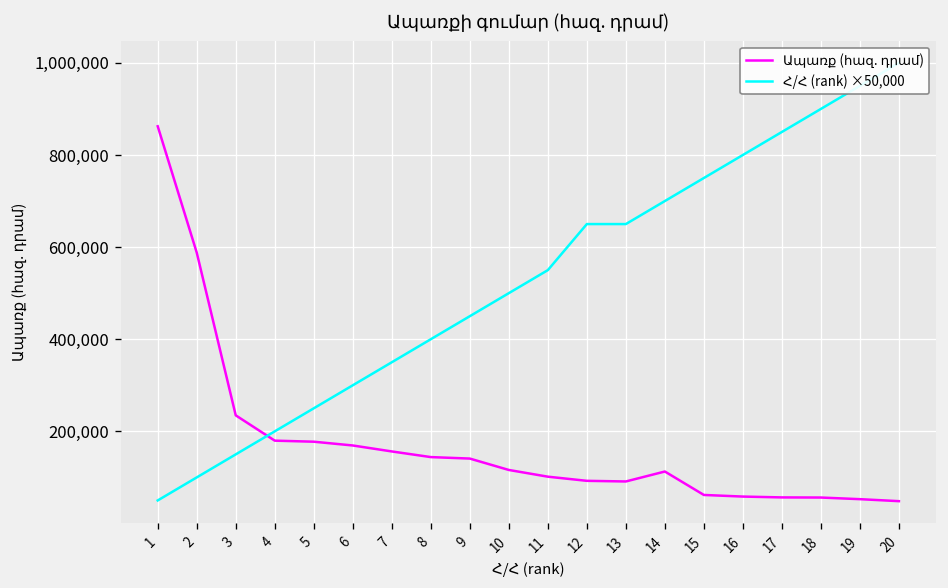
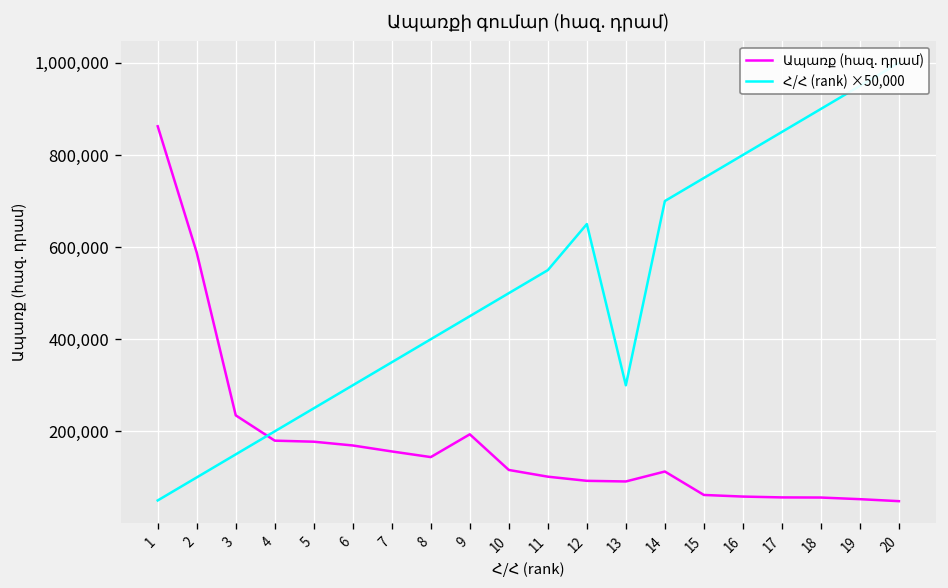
  {
    "Ապառք (հազ. դրամ)": {
      "1": "860,000",
      "2": "590,000",
      "3": "230,000",
      "4": "180,000",
      "5": "180,000",
      "6": "170,000",
      "7": "160,000",
      "8": "140,000",
-     "9": "140,000",
+     "9": "190,000",
      "10": "120,000",
      "11": "100,000",
      "12": "90,000",
      "13": "90,000",
      "14": "110,000",
      "15": "60,000",
      "16": "60,000",
      "17": "60,000",
      "18": "60,000",
      "19": "50,000",
      "20": "50,000"
    },
    "Հ/Հ (rank) ×50,000": {
      "1": "50,000",
      "2": "100,000",
      "3": "150,000",
      "4": "200,000",
      "5": "250,000",
      "6": "300,000",
      "7": "350,000",
      "8": "400,000",
      "9": "450,000",
      "10": "500,000",
      "11": "550,000",
      "12": "650,000",
-     "13": "650,000",
+     "13": "300,000",
      "14": "700,000",
      "15": "750,000",
      "16": "800,000",
      "17": "850,000",
      "18": "900,000"
    }
  }
